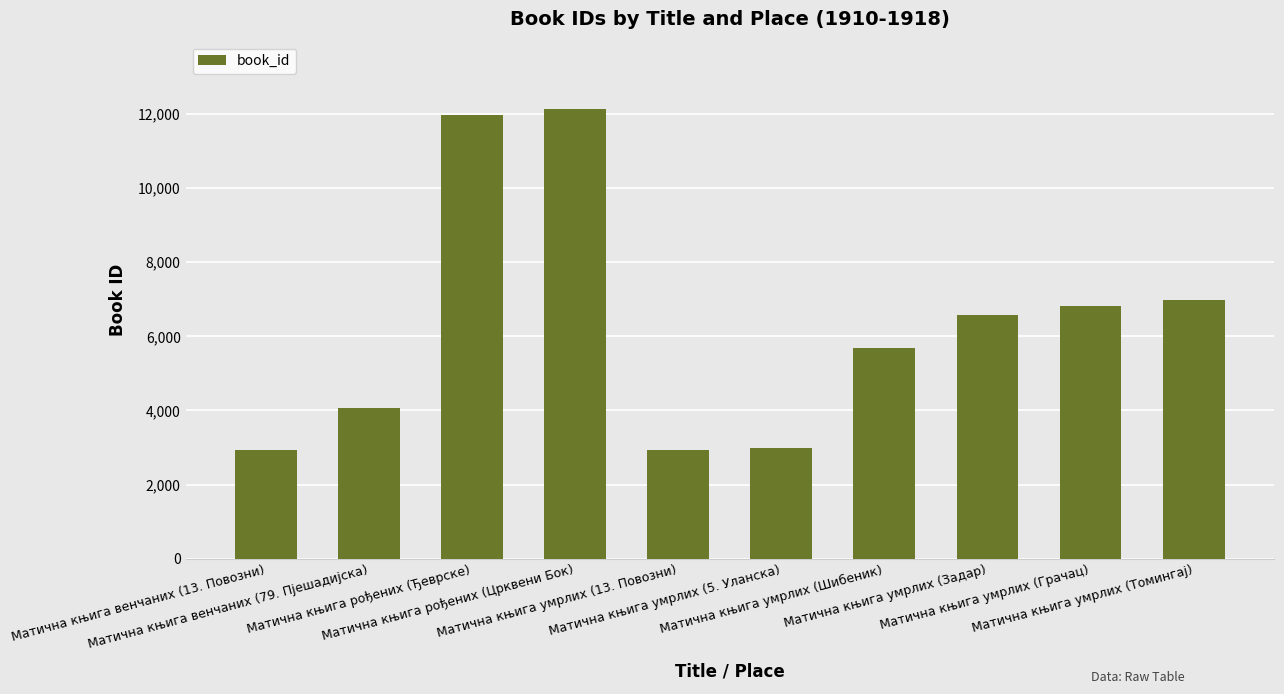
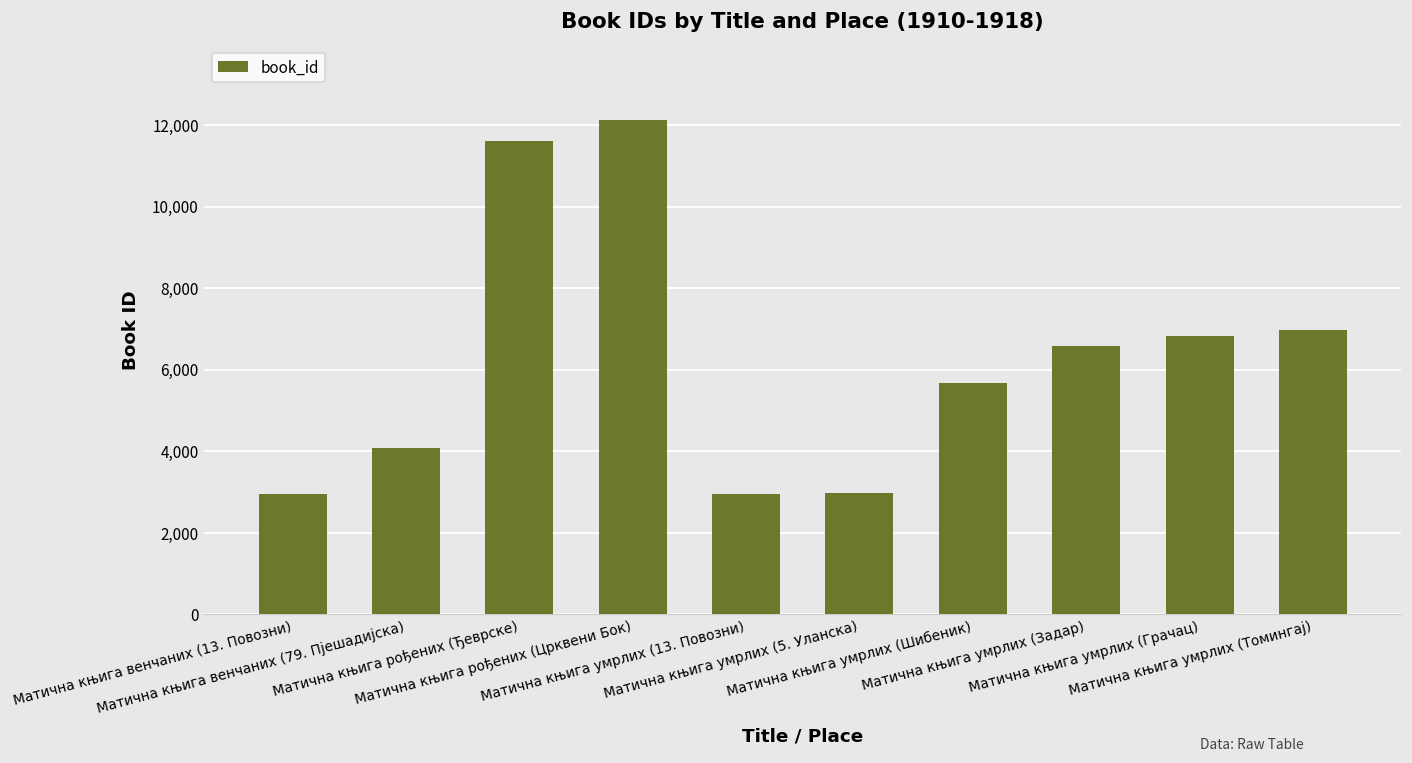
  {
    "Матична књига венчаних (13. Повозни)": "2,900",
    "Матична књига венчаних (79. Пјешадијска)": "4,100",
-   "Матична књига рођених (Ђеврске)": "12,000",
+   "Матична књига рођених (Ђеврске)": "11,600",
    "Матична књига рођених (Црквени Бок)": "12,100",
    "Матична књига умрлих (13. Повозни)": "2,900",
    "Матична књига умрлих (5. Уланска)": "3,000",
    "Матична књига умрлих (Шибеник)": "5,700",
    "Матична књига умрлих (Задар)": "6,600",
    "Матична књига умрлих (Грачац)": "6,800",
    "Матична књига умрлих (Томингај)": "7,000"
  }
